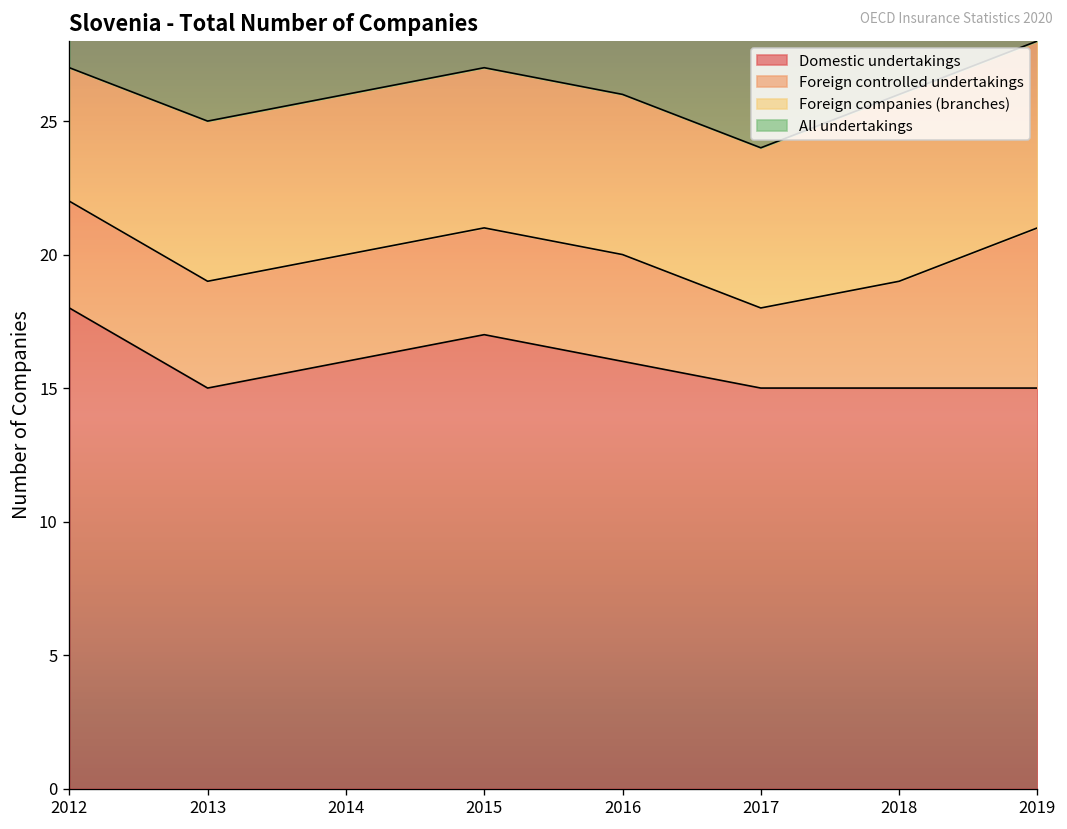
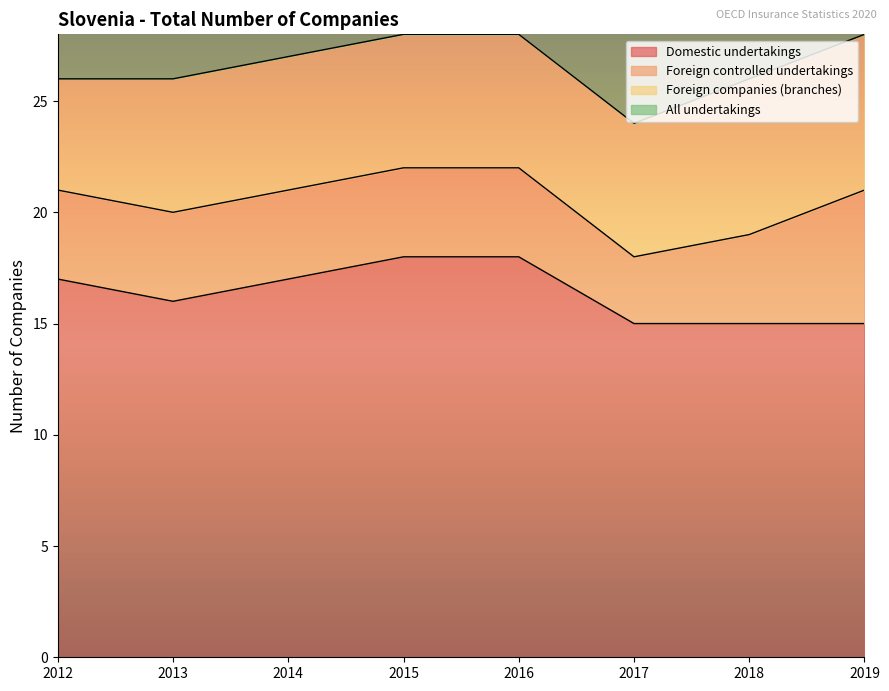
  {
    "Domestic undertakings": {
-     "2012": 18,
-     "2013": 15,
-     "2014": 16,
-     "2015": 17,
-     "2016": 16,
+     "2012": 17,
+     "2013": 16,
+     "2014": 17,
+     "2015": 18,
+     "2016": 18,
      "2017": 15,
      "2018": 15,
      "2019": 15
    }
  }
